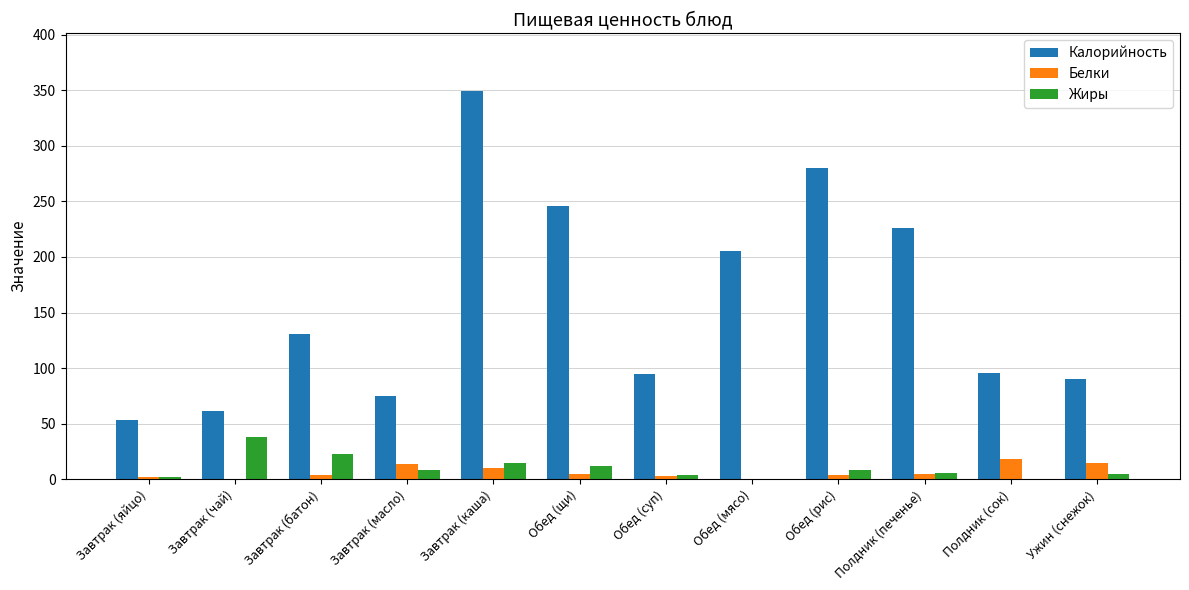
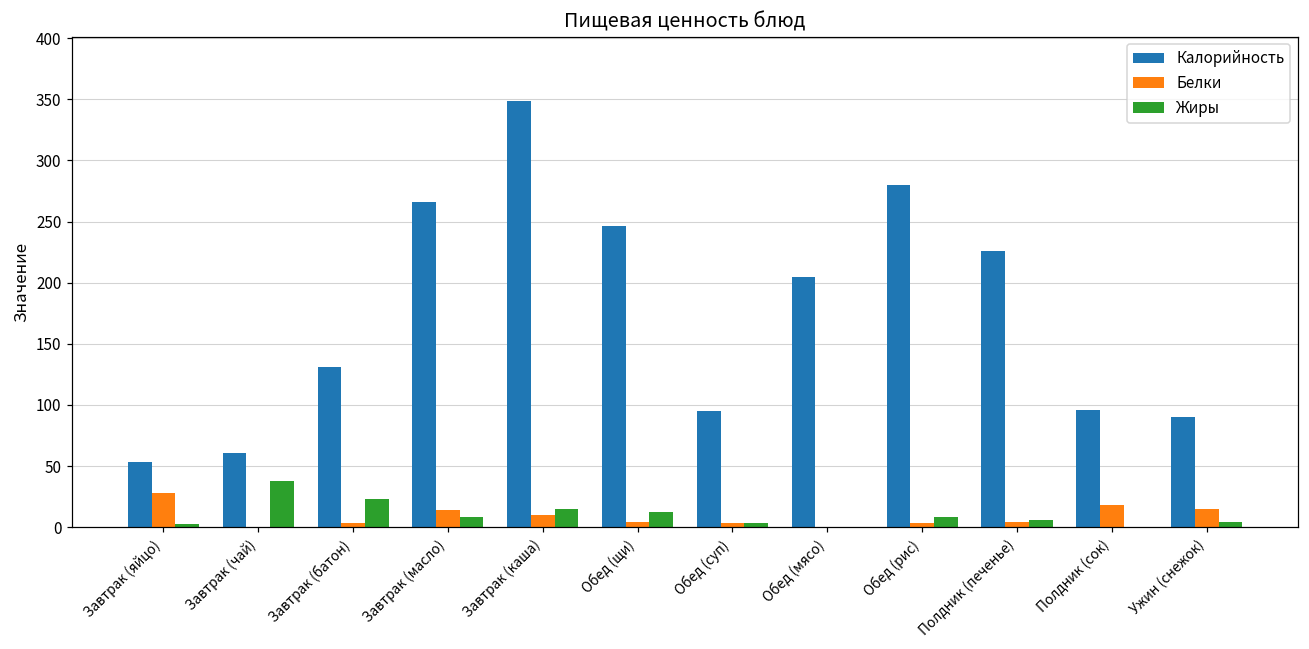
  {
    "Калорийность": {
      "Завтрак (яйцо)": 53,
      "Завтрак (чай)": 61,
      "Завтрак (батон)": 131,
-     "Завтрак (масло)": 75,
+     "Завтрак (масло)": 266,
      "Завтрак (каша)": 349,
      "Обед (щи)": 246,
      "Обед (суп)": 95,
      "Обед (мясо)": 205,
      "Обед (рис)": 280,
      "Полдник (печенье)": 226,
      "Полдник (сок)": 96,
      "Ужин (снежок)": 90
    },
    "Белки": {
-     "Завтрак (яйцо)": 2,
+     "Завтрак (яйцо)": 28,
      "Завтрак (чай)": 0,
      "Завтрак (батон)": 4,
      "Завтрак (масло)": 14,
      "Завтрак (каша)": 10,
      "Обед (щи)": 5,
      "Обед (суп)": 3,
      "Обед (рис)": 4,
      "Полдник (печенье)": 5,
      "Полдник (сок)": 18,
      "Ужин (снежок)": 15
    },
    "Жиры": {
      "Завтрак (чай)": 38,
      "Завтрак (батон)": 23,
      "Завтрак (масло)": 8,
      "Завтрак (каша)": 15,
      "Обед (щи)": 12,
      "Обед (суп)": 4,
      "Обед (мясо)": 0,
      "Обед (рис)": 8,
      "Полдник (печенье)": 6,
      "Полдник (сок)": 0,
      "Ужин (снежок)": 5
    }
  }
